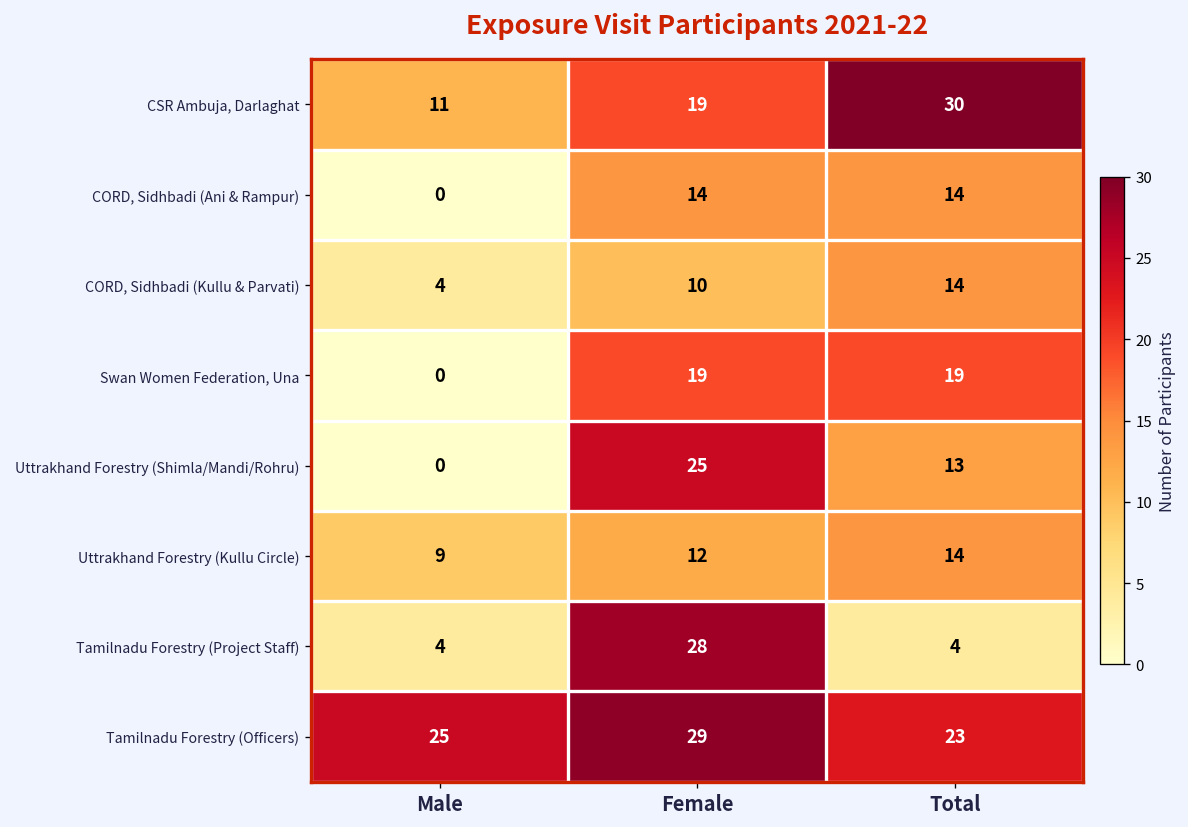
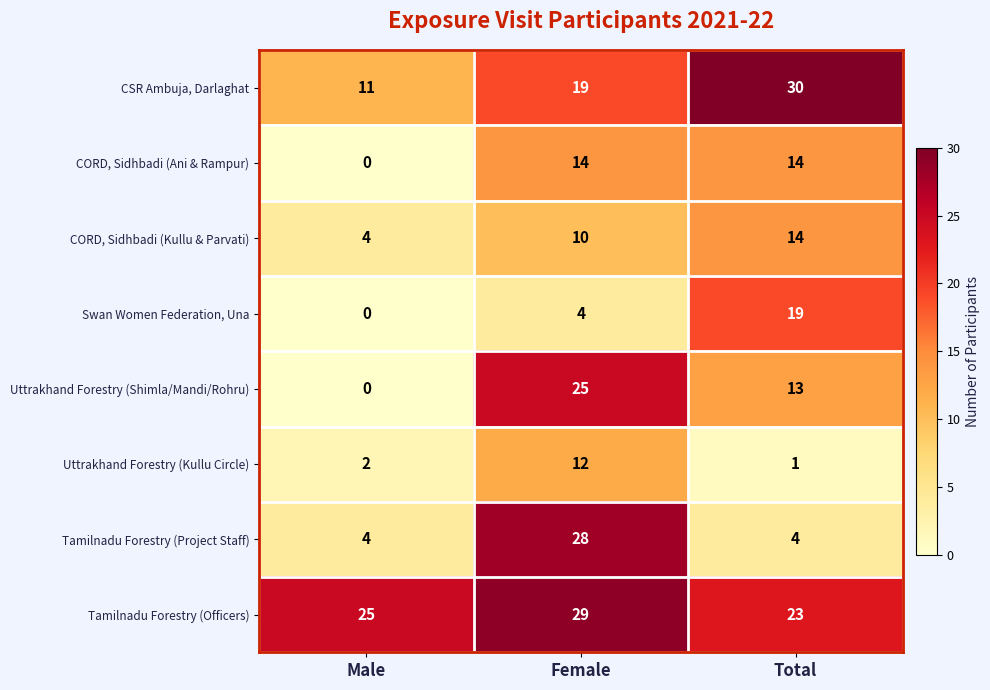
  {
    "CSR Ambuja, Darlaghat": {
      "Male": 11,
      "Female": 19,
      "Total": 30
    },
    "CORD, Sidhbadi (Ani & Rampur)": {
      "Male": 0,
      "Female": 14,
      "Total": 14
    },
    "CORD, Sidhbadi (Kullu & Parvati)": {
      "Male": 4,
      "Female": 10,
      "Total": 14
    },
    "Swan Women Federation, Una": {
      "Male": 0,
-     "Female": 19,
+     "Female": 4,
      "Total": 19
    },
    "Uttrakhand Forestry (Shimla/Mandi/Rohru)": {
      "Male": 0,
      "Female": 25,
      "Total": 13
    },
    "Uttrakhand Forestry (Kullu Circle)": {
-     "Male": 9,
+     "Male": 2,
      "Female": 12,
-     "Total": 14
+     "Total": 1
    },
    "Tamilnadu Forestry (Project Staff)": {
      "Male": 4,
      "Female": 28,
      "Total": 4
    },
    "Tamilnadu Forestry (Officers)": {
      "Male": 25,
      "Female": 29,
      "Total": 23
    }
  }
